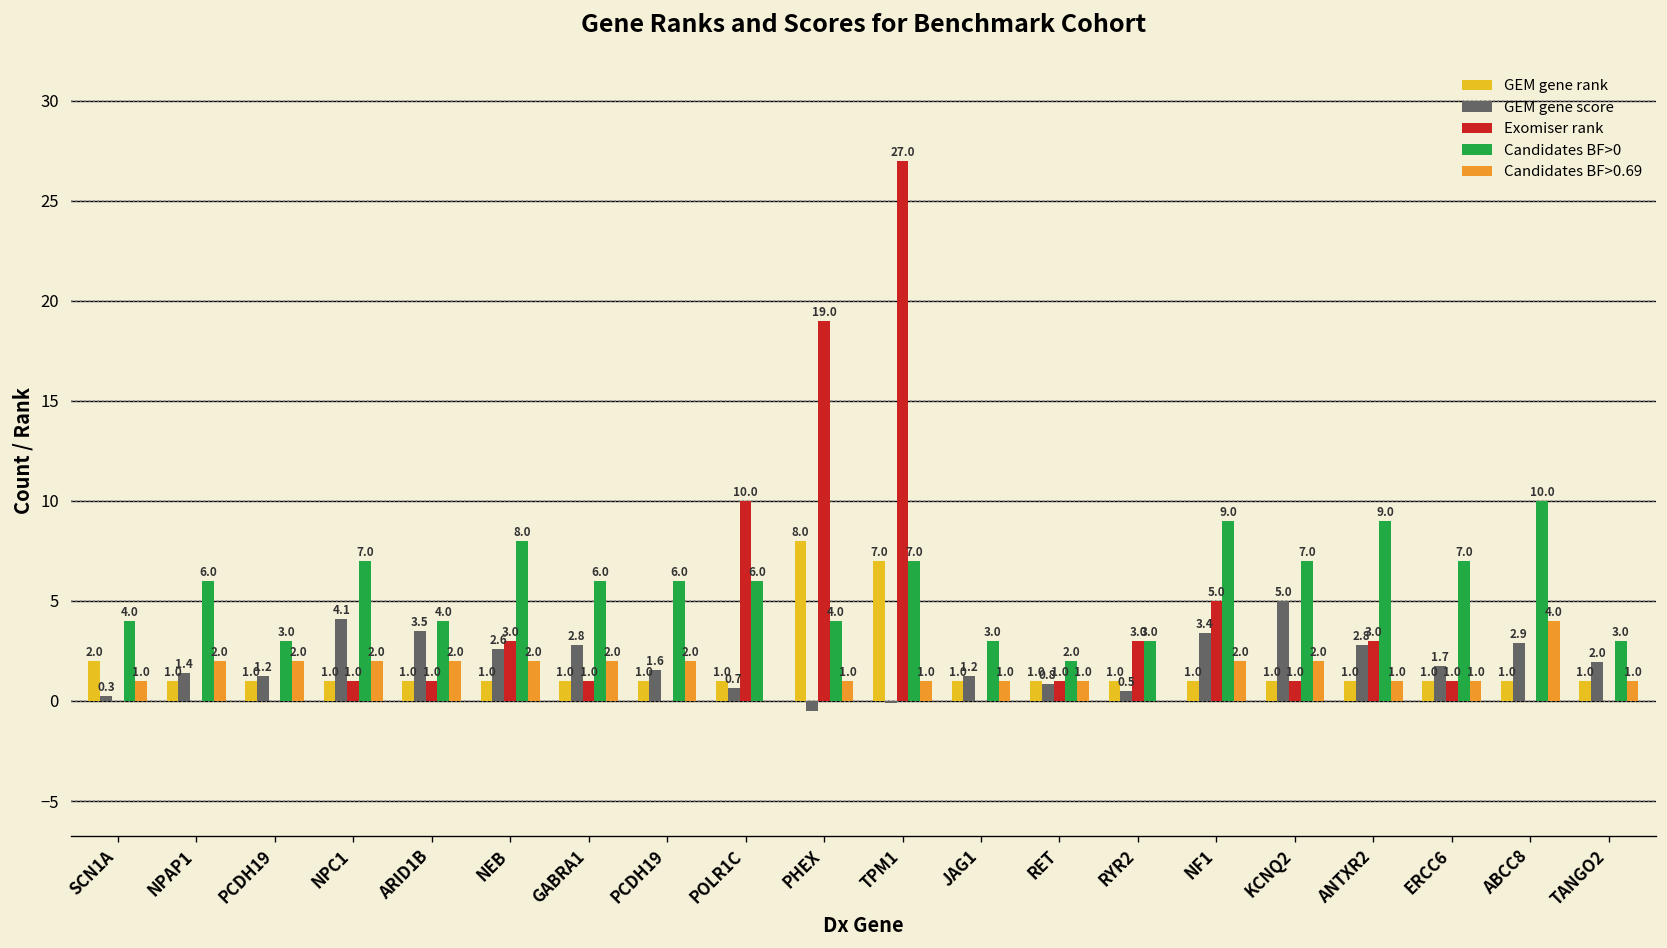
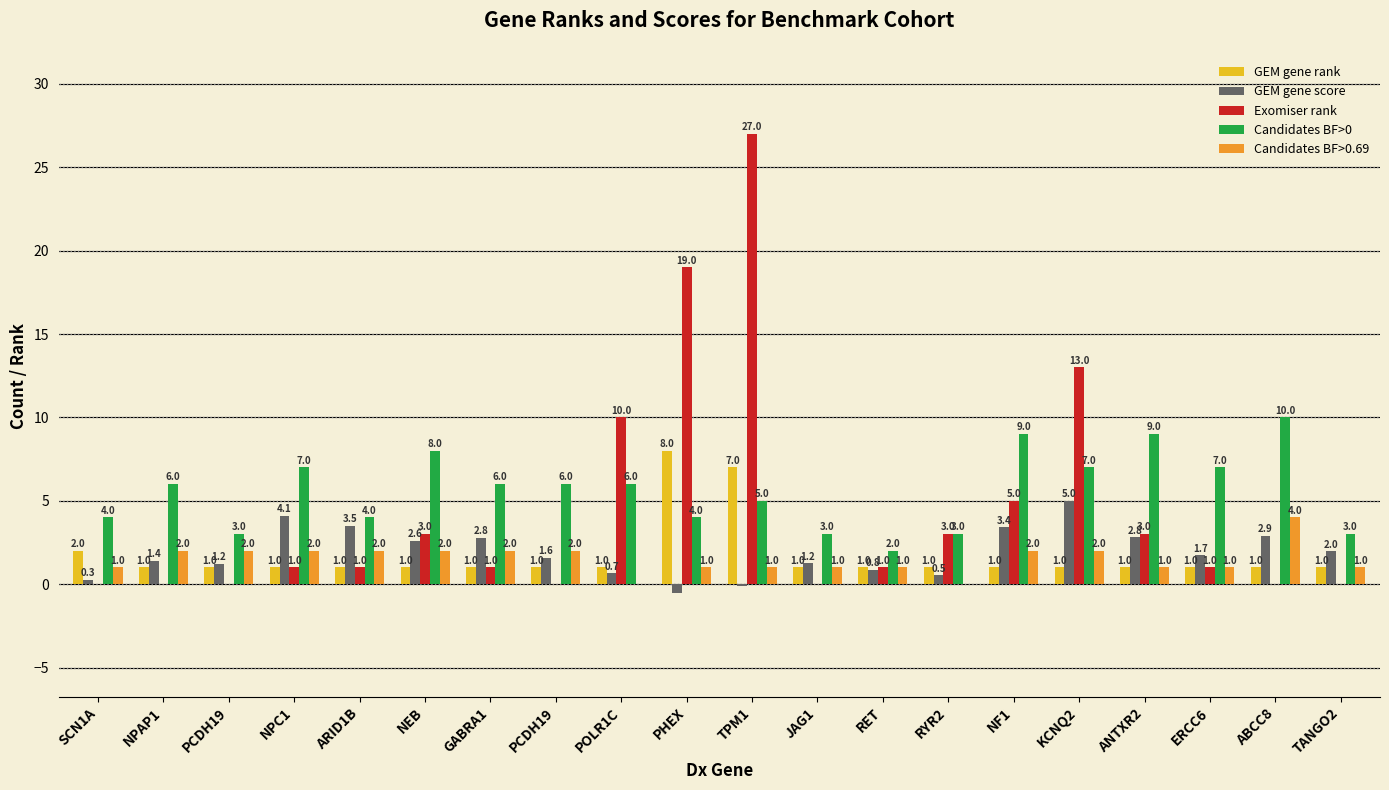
  {
    "GEM gene score": {
      "SCN1A": 0.3,
      "NPAP1": 1.4,
      "NPC1": 4.1,
      "ARID1B": 3.5,
      "NEB": 2.6,
      "GABRA1": 2.8,
      "POLR1C": 0.7,
      "RYR2": 0.5,
      "NF1": 3.4,
      "KCNQ2": 5.0,
      "ERCC6": 1.7,
      "ABCC8": 2.9,
      "TANGO2": 2.0
    },
    "Exomiser rank": {
      "NPC1": 1.0,
      "ARID1B": 1.0,
      "NEB": 3.0,
      "GABRA1": 1.0,
      "POLR1C": 10.0,
      "PHEX": 19.0,
      "TPM1": 27.0,
      "NF1": 5.0,
-     "KCNQ2": 1.0,
+     "KCNQ2": 13.0,
      "ERCC6": 1.0
    },
    "Candidates BF>0": {
      "SCN1A": 4.0,
      "NPAP1": 6.0,
      "NPC1": 7.0,
      "ARID1B": 4.0,
      "NEB": 8.0,
      "GABRA1": 6.0,
      "POLR1C": 6.0,
      "PHEX": 4.0,
-     "TPM1": 7.0,
+     "TPM1": 5.0,
      "JAG1": 3.0,
      "RET": 2.0,
      "NF1": 9.0,
      "KCNQ2": 7.0,
      "ANTXR2": 9.0,
      "ERCC6": 7.0,
      "ABCC8": 10.0,
      "TANGO2": 3.0
    }
  }
